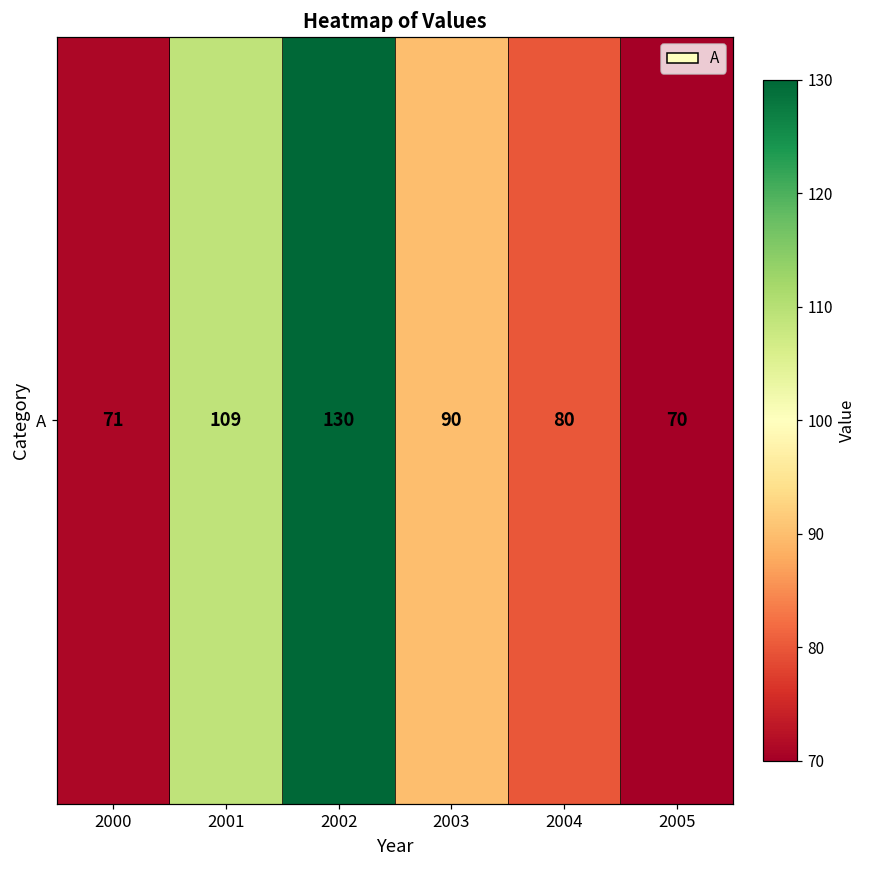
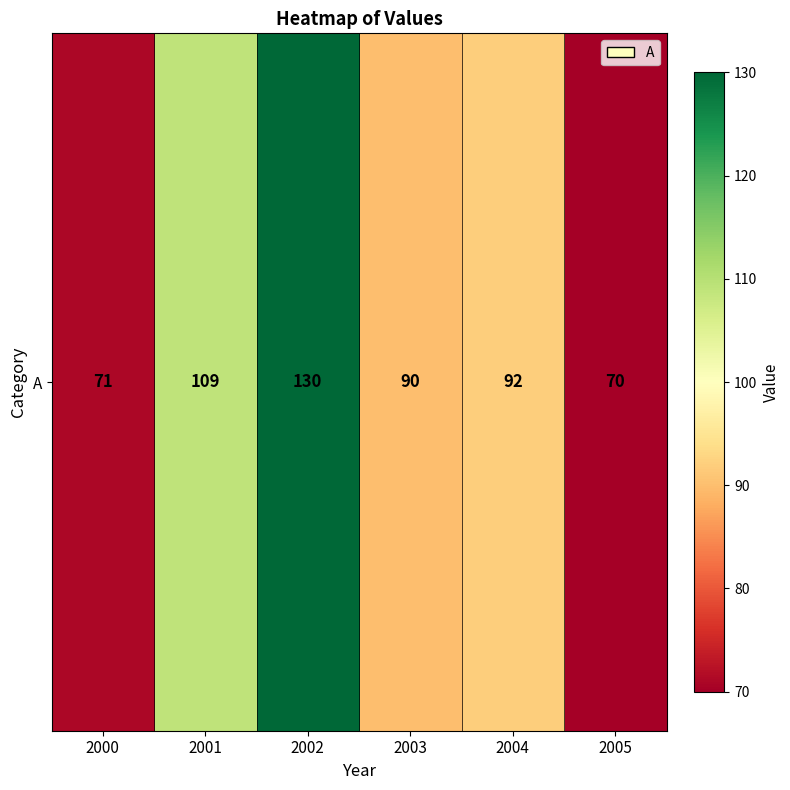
  {
    "A": {
      "2000": 71,
      "2001": 109,
      "2002": 130,
      "2003": 90,
-     "2004": 80,
+     "2004": 92,
      "2005": 70
    }
  }
